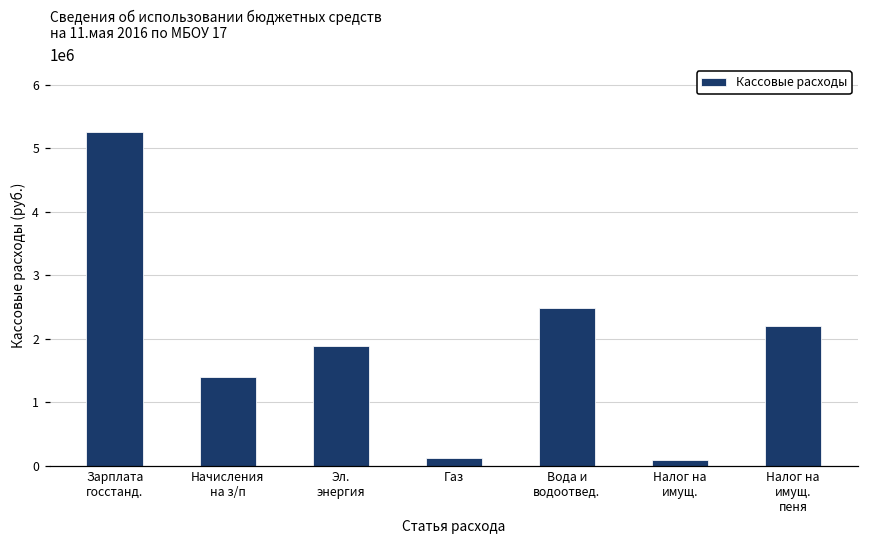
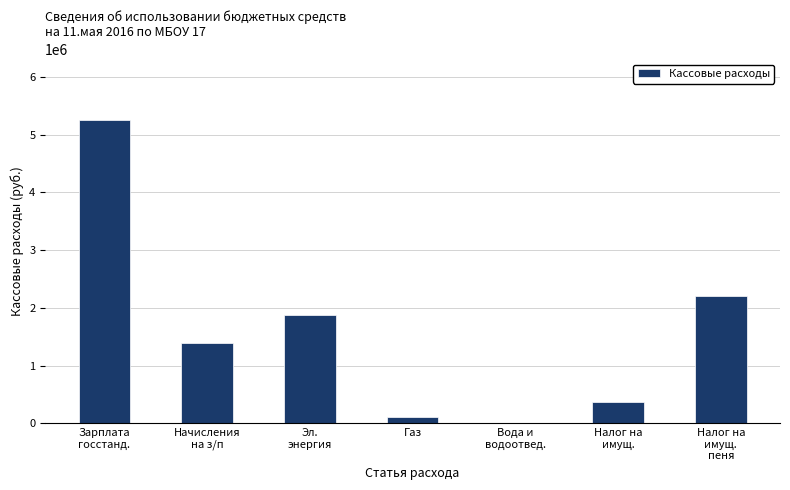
  {
    "Зарплата госстанд.": 5300000,
    "Начисления на з/п": 1400000,
    "Эл. энергия": 1900000,
    "Газ": 100000,
-   "Вода и водоотвед.": 2500000,
-   "Налог на имущ.": 100000,
+   "Вода и водоотвед.": 0,
+   "Налог на имущ.": 400000,
    "Налог на имущ. пеня": 2200000
  }
